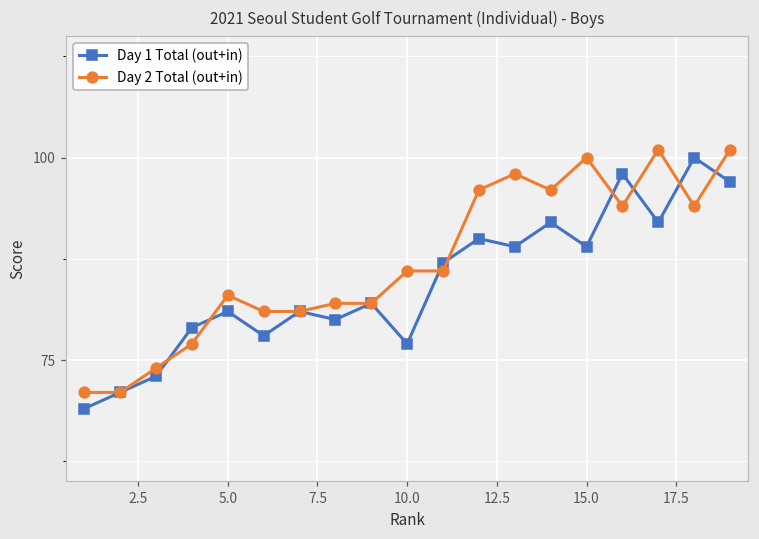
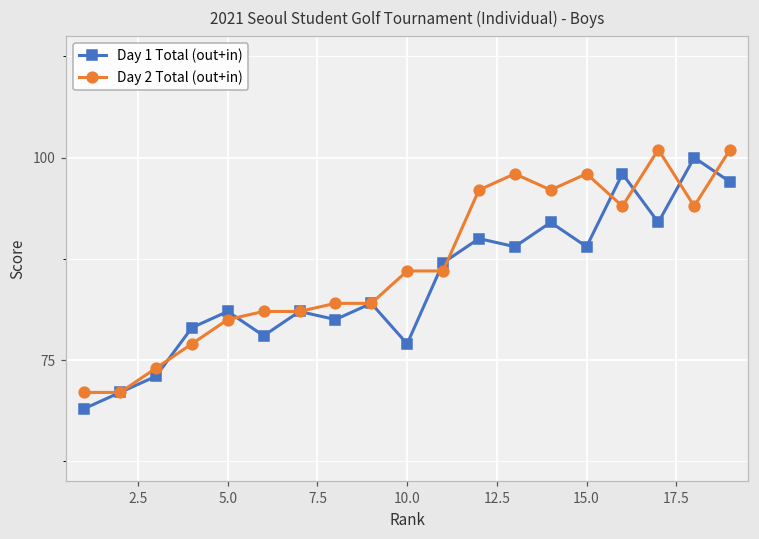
  {
    "Day 1 Total (out+in)": {
      "5.0": 81,
      "10.0": 77,
      "15.0": 89
    },
    "Day 2 Total (out+in)": {
-     "5.0": 83,
+     "5.0": 80,
      "10.0": 86,
-     "15.0": 100
+     "15.0": 98
    }
  }
